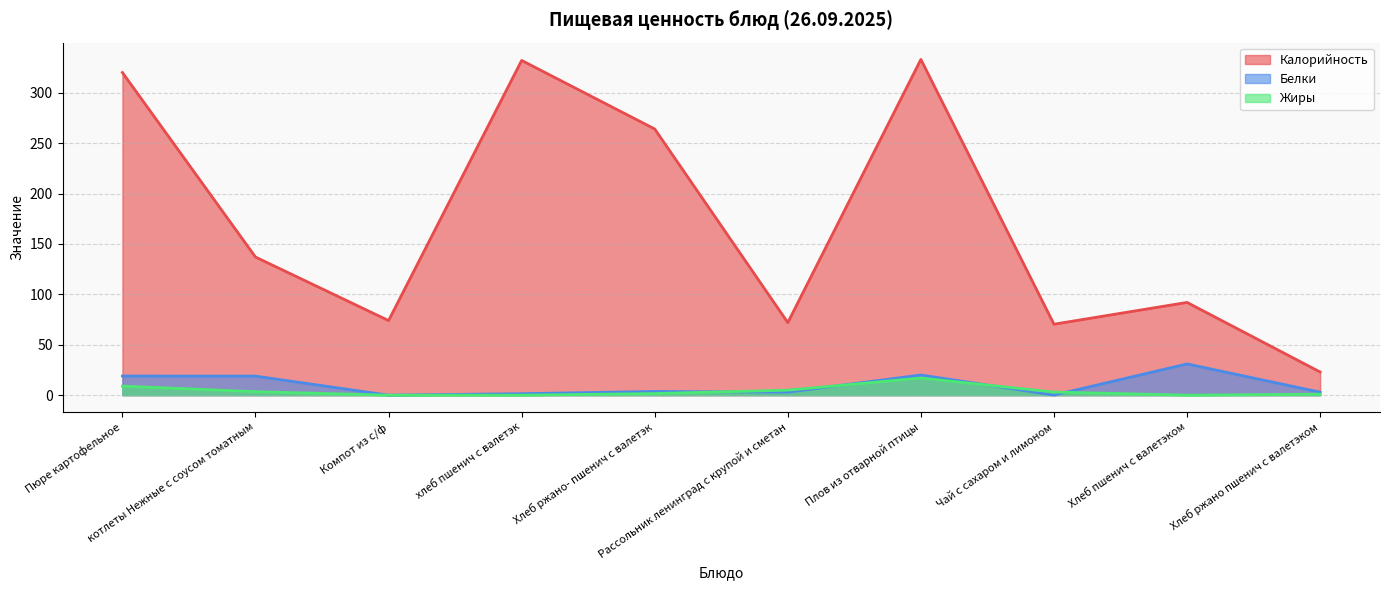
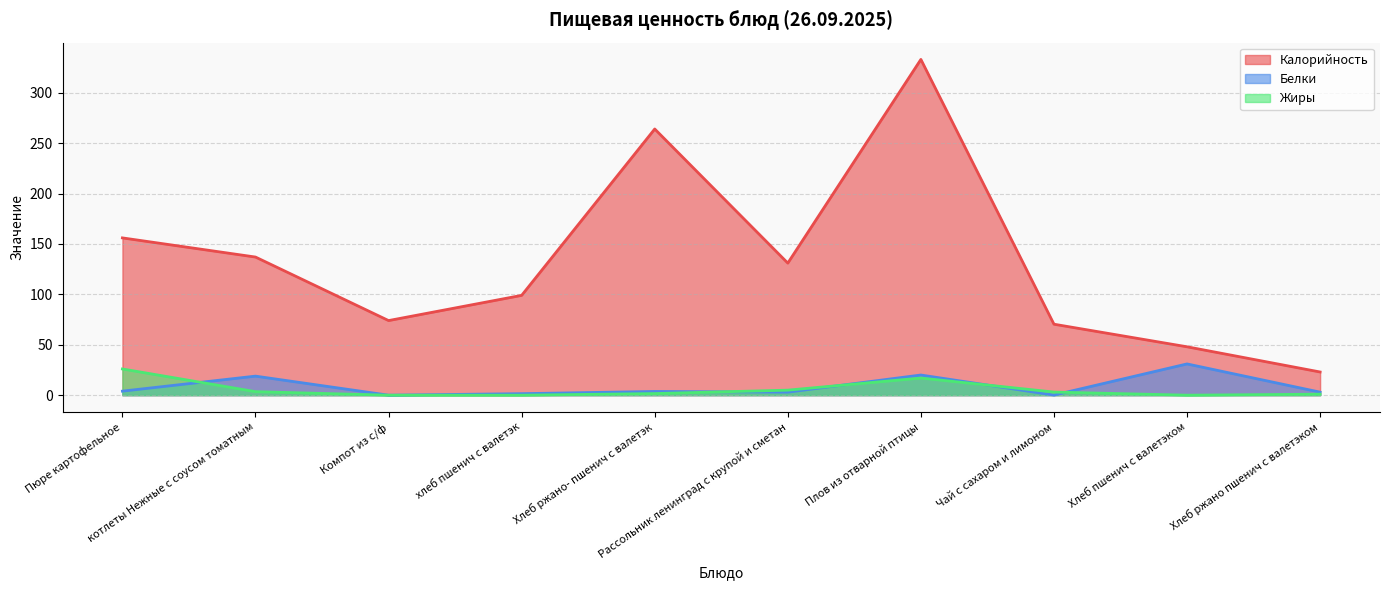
  {
    "Калорийность": {
-     "Пюре картофельное": 320,
+     "Пюре картофельное": 156,
      "котлеты Нежные с соусом томатным": 137,
      "Компот из с/ф": 74,
-     "хлеб пшенич с валетэк": 332,
+     "хлеб пшенич с валетэк": 99,
      "Хлеб ржано- пшенич с валетэк": 264,
-     "Рассольник ленинград с крупой и сметан": 72,
+     "Рассольник ленинград с крупой и сметан": 131,
      "Плов из отварной птицы": 333,
      "Чай с сахаром и лимоном": 70,
-     "Хлеб пшенич с валетэком": 92,
+     "Хлеб пшенич с валетэком": 48,
      "Хлеб ржано пшенич с валетэком": 23
    },
    "Белки": {
-     "Пюре картофельное": 19,
+     "Пюре картофельное": 4,
      "котлеты Нежные с соусом томатным": 19,
      "Плов из отварной птицы": 20,
      "Чай с сахаром и лимоном": 0,
      "Хлеб пшенич с валетэком": 31
    },
    "Жиры": {
-     "Пюре картофельное": 9,
+     "Пюре картофельное": 26,
      "котлеты Нежные с соусом томатным": 4,
      "Плов из отварной птицы": 17,
      "Чай с сахаром и лимоном": 3,
      "Хлеб пшенич с валетэком": 0
    }
  }
